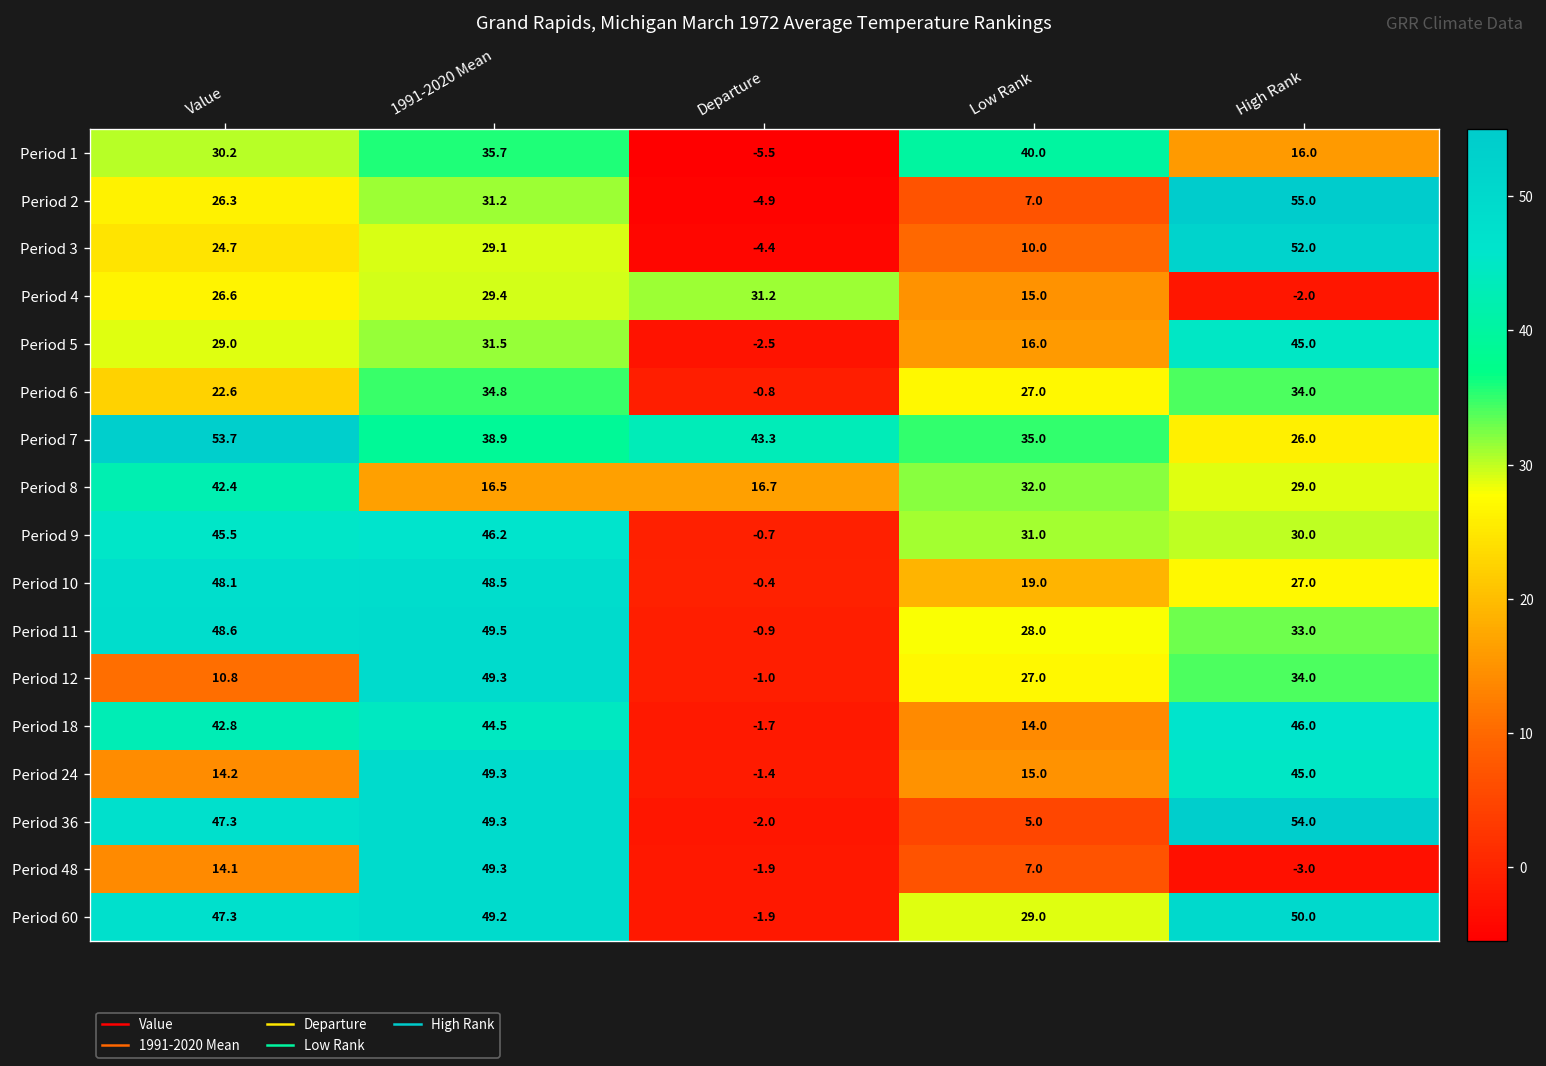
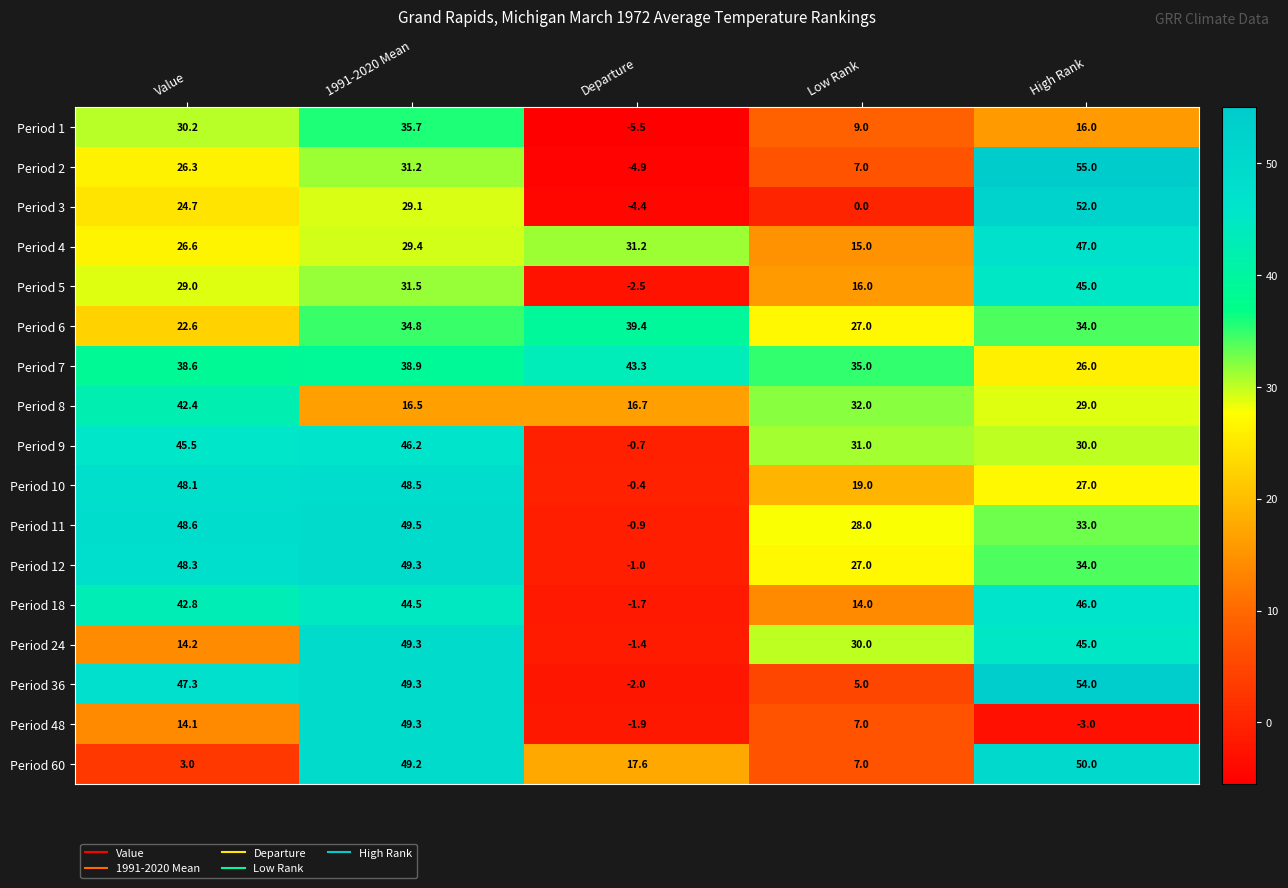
  {
    "Period 1": {
      "Value": 30.2,
      "1991-2020 Mean": 35.7,
      "Departure": -5.5,
-     "Low Rank": 40.0,
+     "Low Rank": 9.0,
      "High Rank": 16.0
    },
    "Period 2": {
      "Value": 26.3,
      "1991-2020 Mean": 31.2,
      "Departure": -4.9,
      "Low Rank": 7.0,
      "High Rank": 55.0
    },
    "Period 3": {
      "Value": 24.7,
      "1991-2020 Mean": 29.1,
      "Departure": -4.4,
-     "Low Rank": 10.0,
+     "Low Rank": 0.0,
      "High Rank": 52.0
    },
    "Period 4": {
      "Value": 26.6,
      "1991-2020 Mean": 29.4,
      "Departure": 31.2,
      "Low Rank": 15.0,
-     "High Rank": -2.0
+     "High Rank": 47.0
    },
    "Period 5": {
      "Value": 29.0,
      "1991-2020 Mean": 31.5,
      "Departure": -2.5,
      "Low Rank": 16.0,
      "High Rank": 45.0
    },
    "Period 6": {
      "Value": 22.6,
      "1991-2020 Mean": 34.8,
-     "Departure": -0.8,
+     "Departure": 39.4,
      "Low Rank": 27.0,
      "High Rank": 34.0
    },
    "Period 7": {
-     "Value": 53.7,
+     "Value": 38.6,
      "1991-2020 Mean": 38.9,
      "Departure": 43.3,
      "Low Rank": 35.0,
      "High Rank": 26.0
    },
    "Period 8": {
      "Value": 42.4,
      "1991-2020 Mean": 16.5,
      "Departure": 16.7,
      "Low Rank": 32.0,
      "High Rank": 29.0
    },
    "Period 9": {
      "Value": 45.5,
      "1991-2020 Mean": 46.2,
      "Departure": -0.7,
      "Low Rank": 31.0,
      "High Rank": 30.0
    },
    "Period 10": {
      "Value": 48.1,
      "1991-2020 Mean": 48.5,
      "Departure": -0.4,
      "Low Rank": 19.0,
      "High Rank": 27.0
    },
    "Period 11": {
      "Value": 48.6,
      "1991-2020 Mean": 49.5,
      "Departure": -0.9,
      "Low Rank": 28.0,
      "High Rank": 33.0
    },
    "Period 12": {
-     "Value": 10.8,
+     "Value": 48.3,
      "1991-2020 Mean": 49.3,
      "Departure": -1.0,
      "Low Rank": 27.0,
      "High Rank": 34.0
    },
    "Period 18": {
      "Value": 42.8,
      "1991-2020 Mean": 44.5,
      "Departure": -1.7,
      "Low Rank": 14.0,
      "High Rank": 46.0
    },
    "Period 24": {
      "Value": 14.2,
      "1991-2020 Mean": 49.3,
      "Departure": -1.4,
-     "Low Rank": 15.0,
+     "Low Rank": 30.0,
      "High Rank": 45.0
    },
    "Period 36": {
      "Value": 47.3,
      "1991-2020 Mean": 49.3,
      "Departure": -2.0,
      "Low Rank": 5.0,
      "High Rank": 54.0
    },
    "Period 48": {
      "Value": 14.1,
      "1991-2020 Mean": 49.3,
      "Departure": -1.9,
      "Low Rank": 7.0,
      "High Rank": -3.0
    },
    "Period 60": {
-     "Value": 47.3,
+     "Value": 3.0,
      "1991-2020 Mean": 49.2,
-     "Departure": -1.9,
-     "Low Rank": 29.0,
+     "Departure": 17.6,
+     "Low Rank": 7.0,
      "High Rank": 50.0
    }
  }
